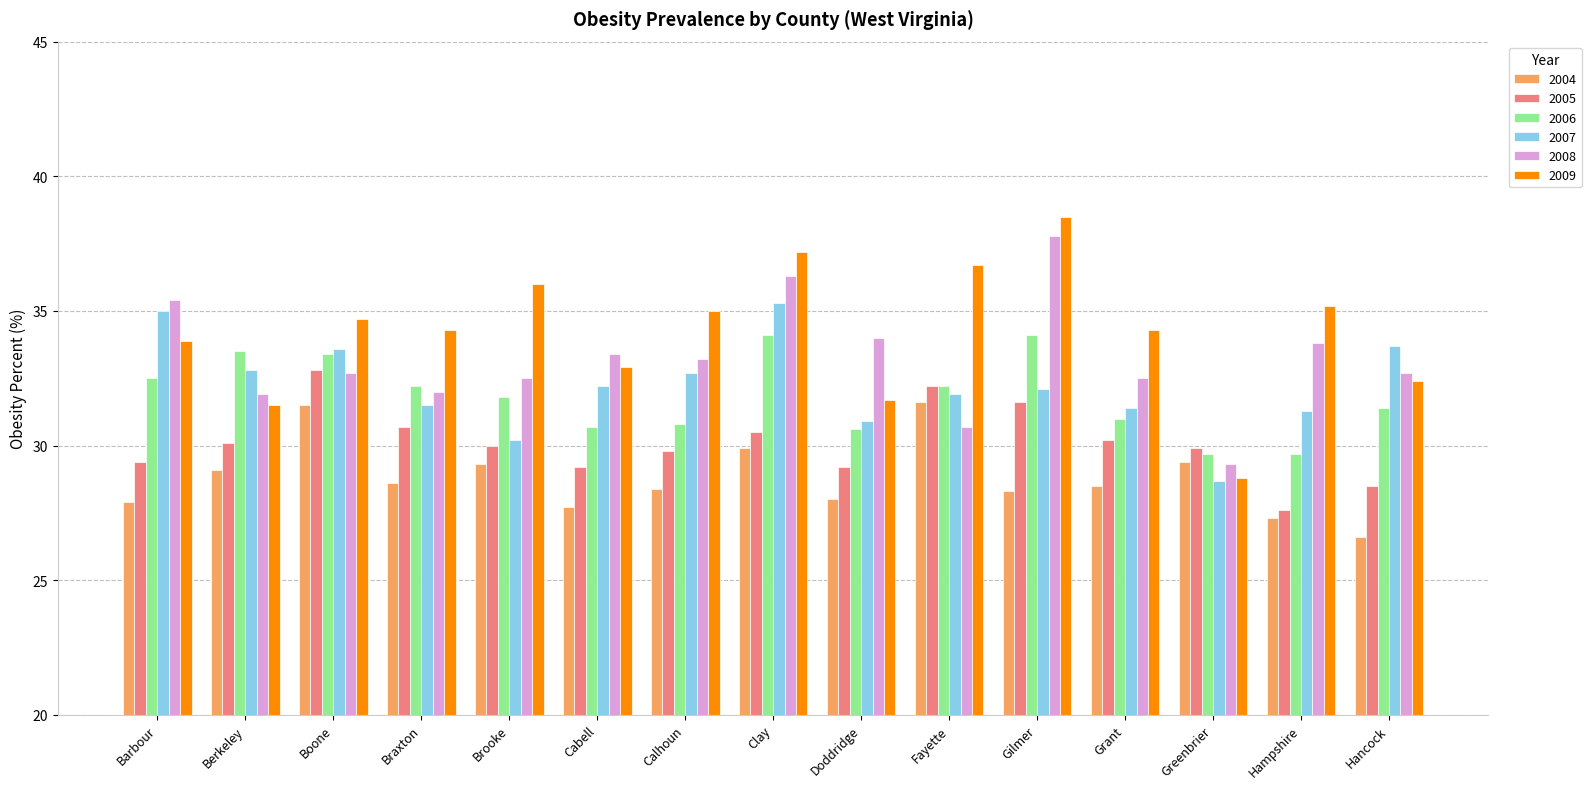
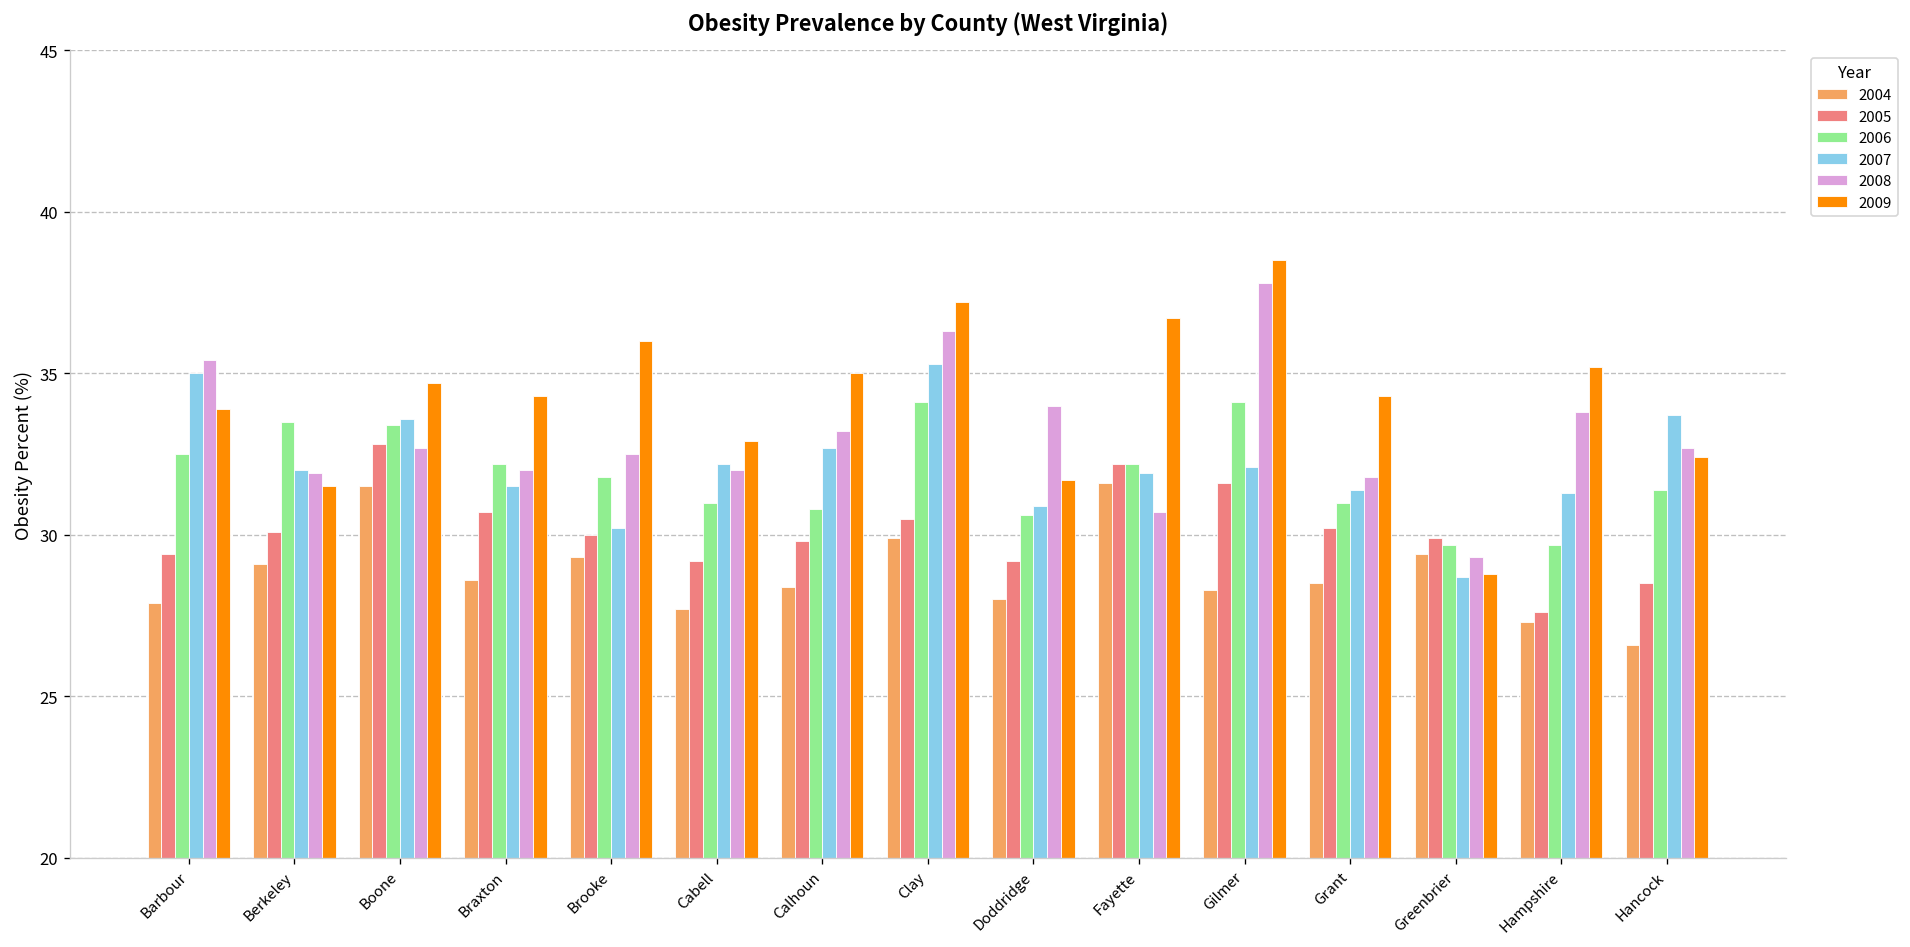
  {
    "2006": {
      "Barbour": 32.5,
      "Berkeley": 33.5,
      "Boone": 33.4,
      "Braxton": 32.2,
      "Brooke": 31.8,
-     "Cabell": 30.7,
+     "Cabell": 31.0,
      "Calhoun": 30.8,
      "Clay": 34.1,
      "Doddridge": 30.6,
      "Fayette": 32.2,
      "Gilmer": 34.1,
      "Grant": 31.0,
      "Greenbrier": 29.7,
      "Hampshire": 29.7,
      "Hancock": 31.4
    },
    "2007": {
      "Barbour": 35.0,
-     "Berkeley": 32.8,
+     "Berkeley": 32.0,
      "Boone": 33.6,
      "Braxton": 31.5,
      "Brooke": 30.2,
      "Cabell": 32.2,
      "Calhoun": 32.7,
      "Clay": 35.3,
      "Doddridge": 30.9,
      "Fayette": 31.9,
      "Gilmer": 32.1,
      "Grant": 31.4,
      "Greenbrier": 28.7,
      "Hampshire": 31.3,
      "Hancock": 33.7
    },
    "2008": {
      "Barbour": 35.4,
      "Berkeley": 31.9,
      "Boone": 32.7,
      "Braxton": 32.0,
      "Brooke": 32.5,
-     "Cabell": 33.4,
+     "Cabell": 32.0,
      "Calhoun": 33.2,
      "Clay": 36.3,
      "Doddridge": 34.0,
      "Fayette": 30.7,
      "Gilmer": 37.8,
-     "Grant": 32.5,
+     "Grant": 31.8,
      "Greenbrier": 29.3,
      "Hampshire": 33.8,
      "Hancock": 32.7
    },
    "2009": {
      "Barbour": 33.9,
      "Berkeley": 31.5,
      "Boone": 34.7,
      "Braxton": 34.3,
      "Brooke": 36.0,
      "Cabell": 32.9,
      "Calhoun": 35.0,
      "Clay": 37.2,
      "Doddridge": 31.7,
      "Fayette": 36.7,
      "Gilmer": 38.5,
      "Grant": 34.3,
      "Greenbrier": 28.8,
      "Hampshire": 35.2,
      "Hancock": 32.4
    }
  }
